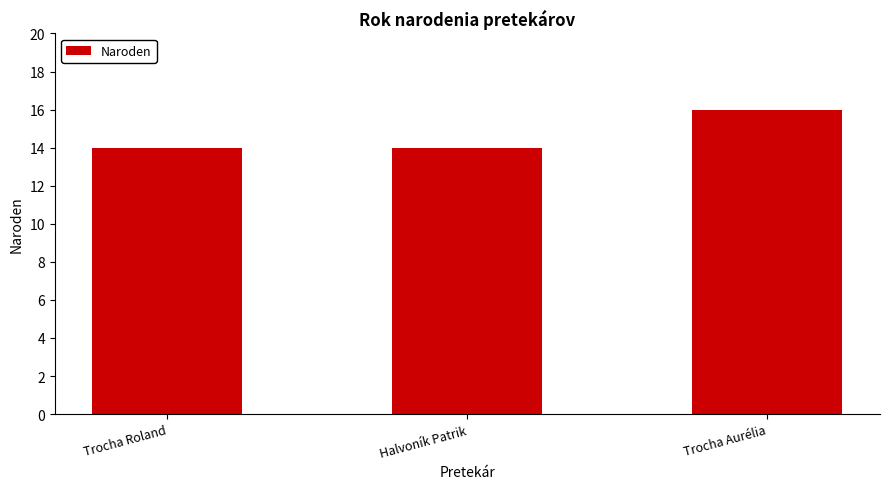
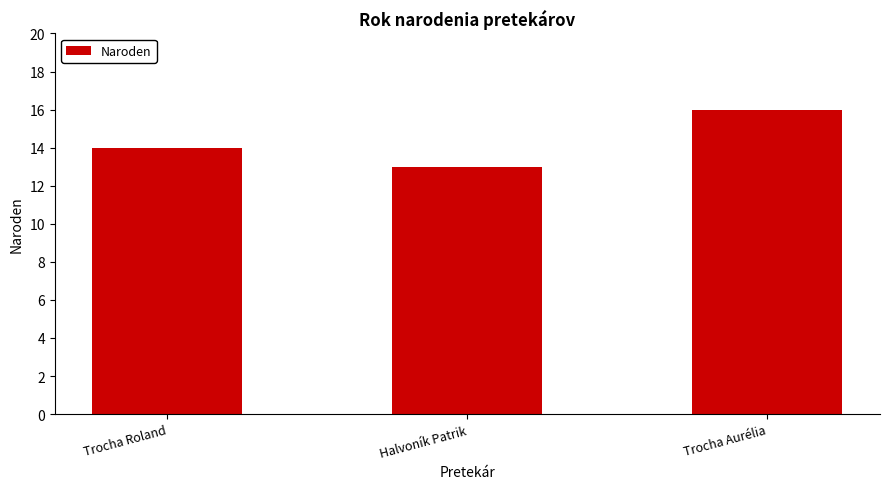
  {
    "Trocha Roland": 14,
-   "Halvoník Patrik": 14,
+   "Halvoník Patrik": 13,
    "Trocha Aurélia": 16
  }
